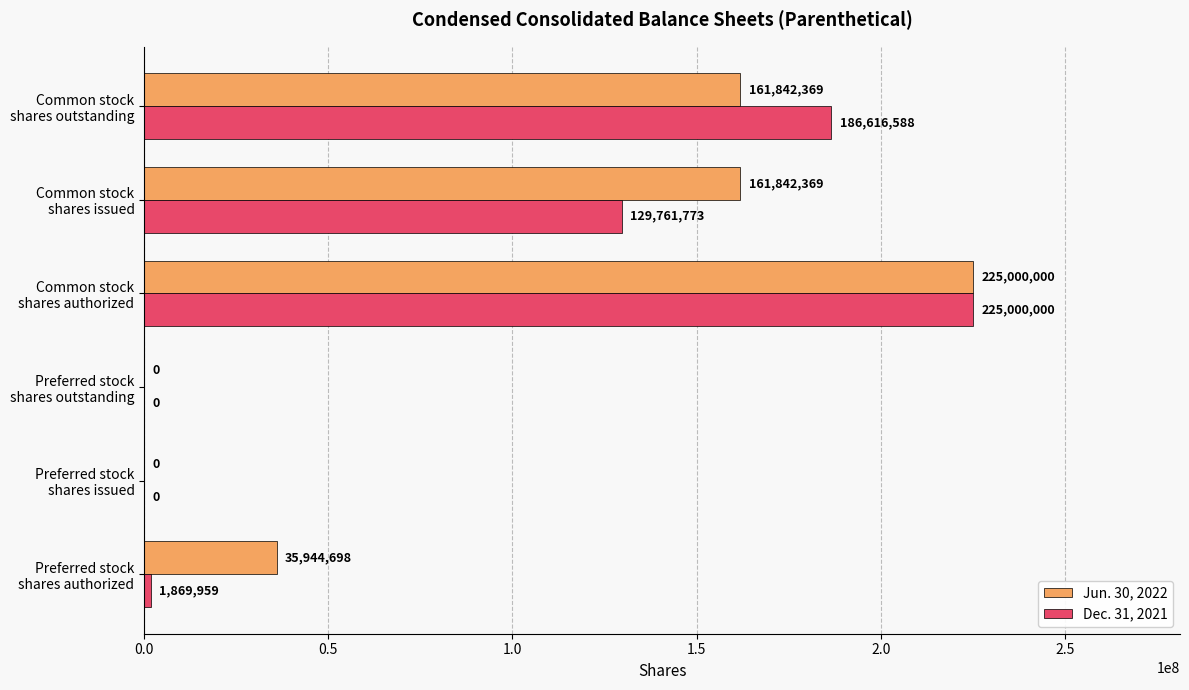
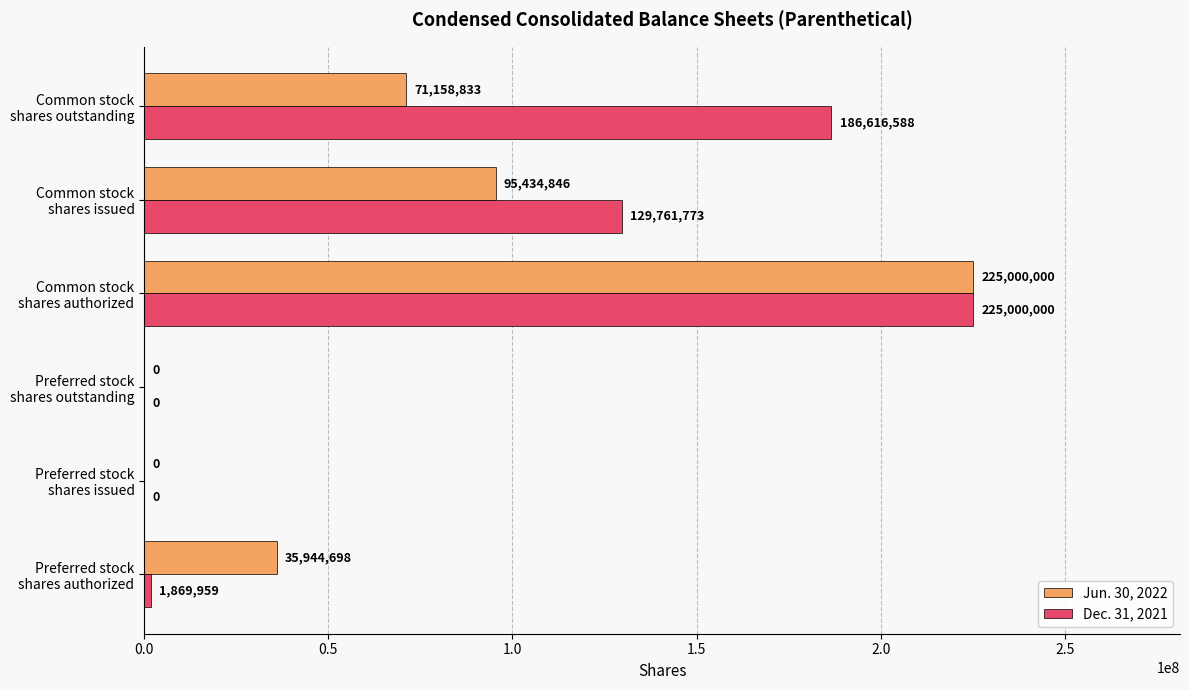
  {
    "Jun. 30, 2022": {
-     "Common stock shares outstanding": "161,842,369",
-     "Common stock shares issued": "161,842,369",
+     "Common stock shares outstanding": "71,158,833",
+     "Common stock shares issued": "95,434,846",
      "Common stock shares authorized": "225,000,000",
      "Preferred stock shares outstanding": "0",
      "Preferred stock shares issued": "0",
      "Preferred stock shares authorized": "35,944,698"
    },
    "Dec. 31, 2021": {
      "Common stock shares outstanding": "186,616,588",
      "Common stock shares issued": "129,761,773",
      "Common stock shares authorized": "225,000,000",
      "Preferred stock shares outstanding": "0",
      "Preferred stock shares issued": "0",
      "Preferred stock shares authorized": "1,869,959"
    }
  }
